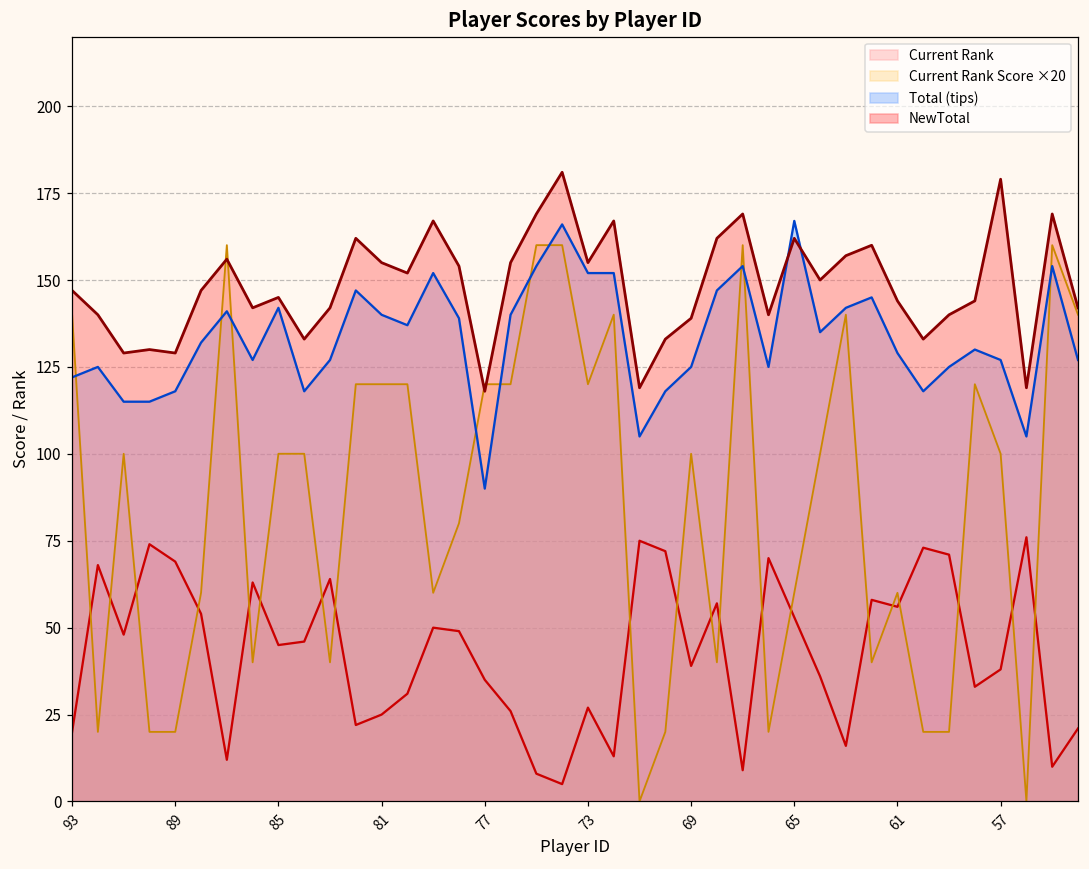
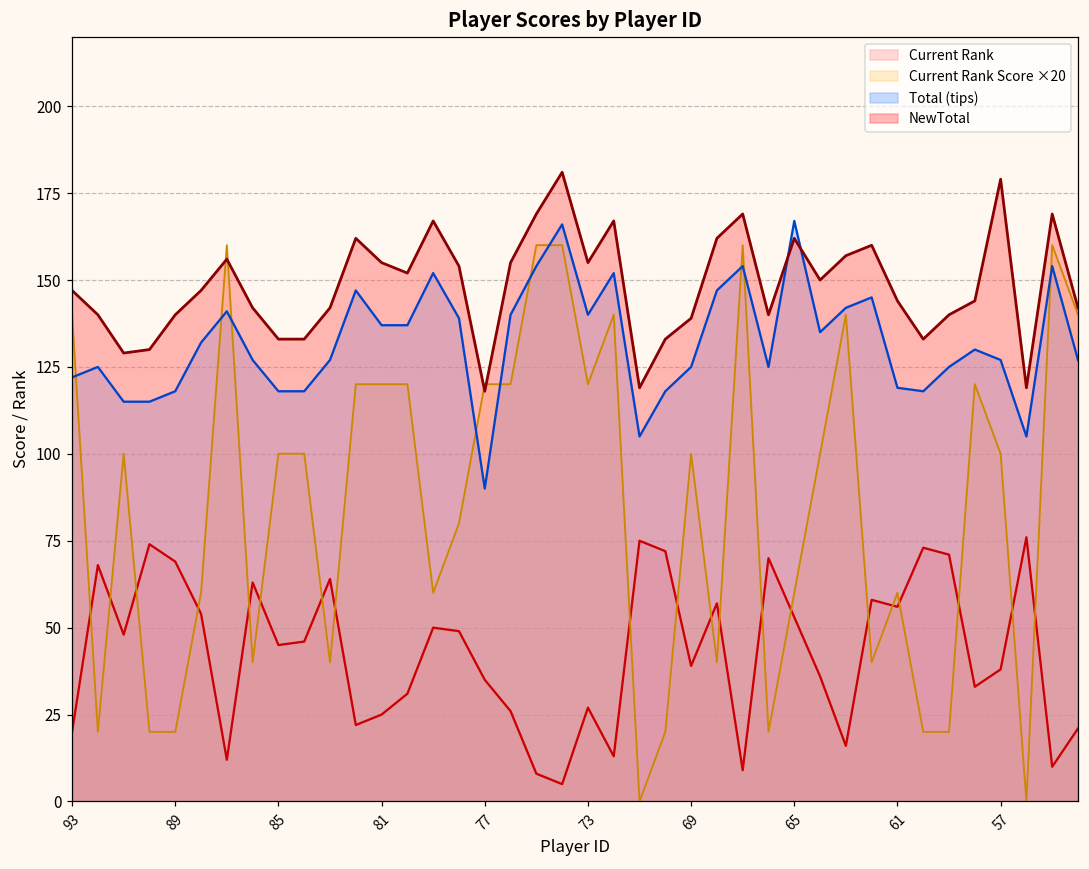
  {
    "Total (tips)": {
      "93": 122,
      "89": 118,
-     "85": 142,
-     "81": 140,
+     "85": 118,
+     "81": 137,
      "77": 90,
-     "73": 152,
+     "73": 140,
      "69": 125,
      "65": 167,
-     "61": 129,
+     "61": 119,
      "57": 127
    },
    "NewTotal": {
      "93": 147,
-     "89": 129,
-     "85": 145,
+     "89": 140,
+     "85": 133,
      "81": 155,
      "77": 118,
      "73": 155,
      "69": 139,
      "65": 162,
      "61": 144,
      "57": 179
    }
  }
